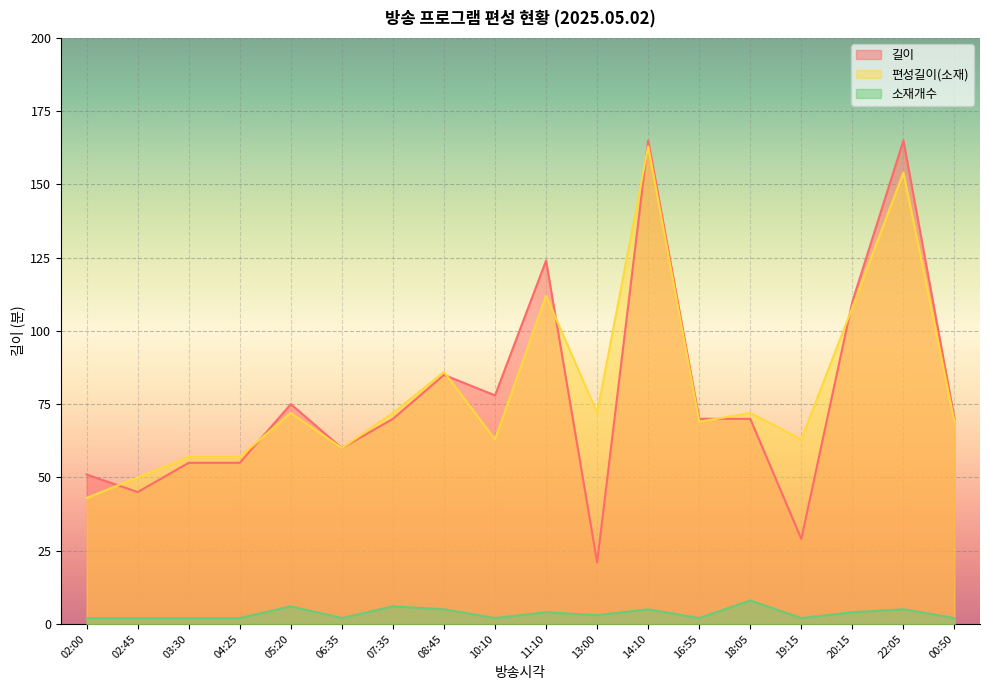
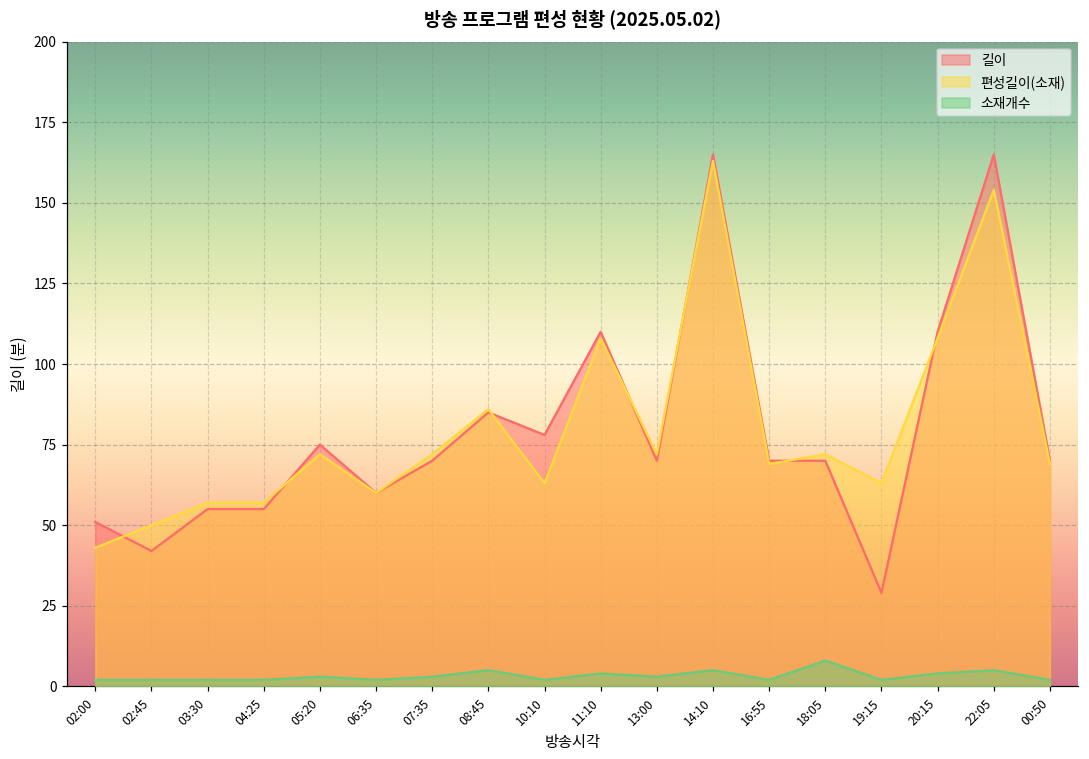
  {
    "길이": {
      "02:00": 51,
-     "02:45": 45,
+     "02:45": 42,
      "03:30": 55,
      "04:25": 55,
      "05:20": 75,
      "07:35": 70,
      "08:45": 85,
      "10:10": 78,
-     "11:10": 124,
-     "13:00": 21,
+     "11:10": 110,
+     "13:00": 70,
      "14:10": 165,
      "16:55": 70,
      "18:05": 70,
      "19:15": 29,
      "20:15": 110,
      "22:05": 165,
      "00:50": 70
    },
    "편성길이(소재)": {
      "02:00": 43,
      "02:45": 50,
      "03:30": 57,
      "04:25": 57,
      "05:20": 72,
      "07:35": 72,
      "08:45": 86,
      "10:10": 63,
-     "11:10": 112,
+     "11:10": 108,
      "13:00": 72,
      "14:10": 163,
      "16:55": 69,
      "18:05": 72,
      "19:15": 63,
      "20:15": 108,
      "22:05": 154,
      "00:50": 69
    },
    "소재개수": {
      "02:00": 2,
      "02:45": 2,
      "03:30": 2,
      "04:25": 2,
-     "05:20": 6,
+     "05:20": 3,
      "06:35": 2,
-     "07:35": 6,
+     "07:35": 3,
      "08:45": 5,
      "10:10": 2,
      "11:10": 4,
      "13:00": 3,
      "14:10": 5,
      "16:55": 2,
      "18:05": 8,
      "19:15": 2,
      "20:15": 4,
      "22:05": 5,
      "00:50": 2
    }
  }
